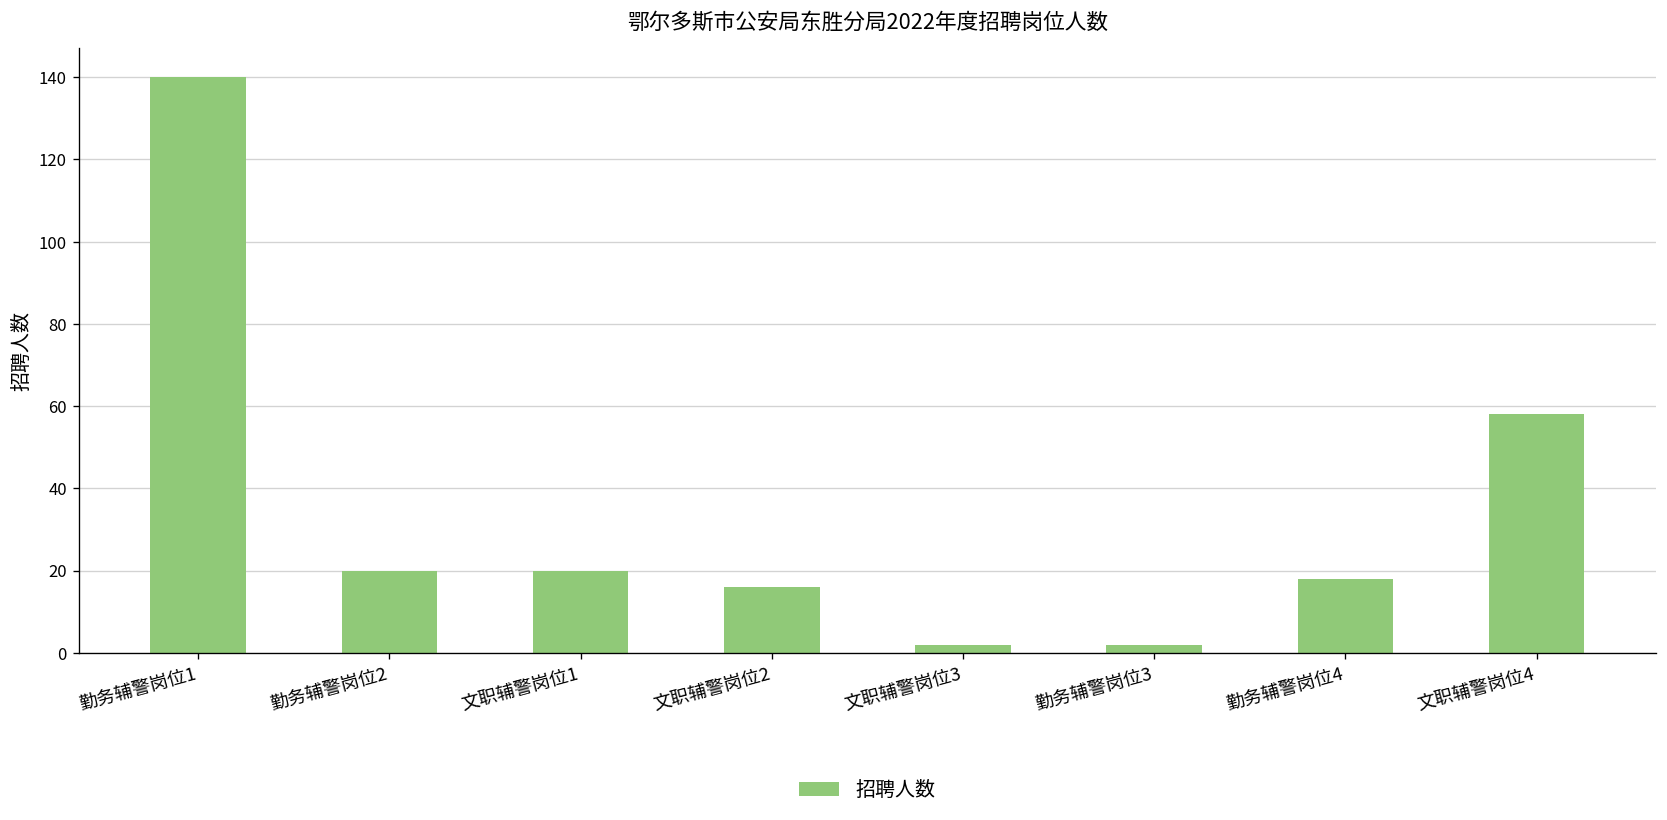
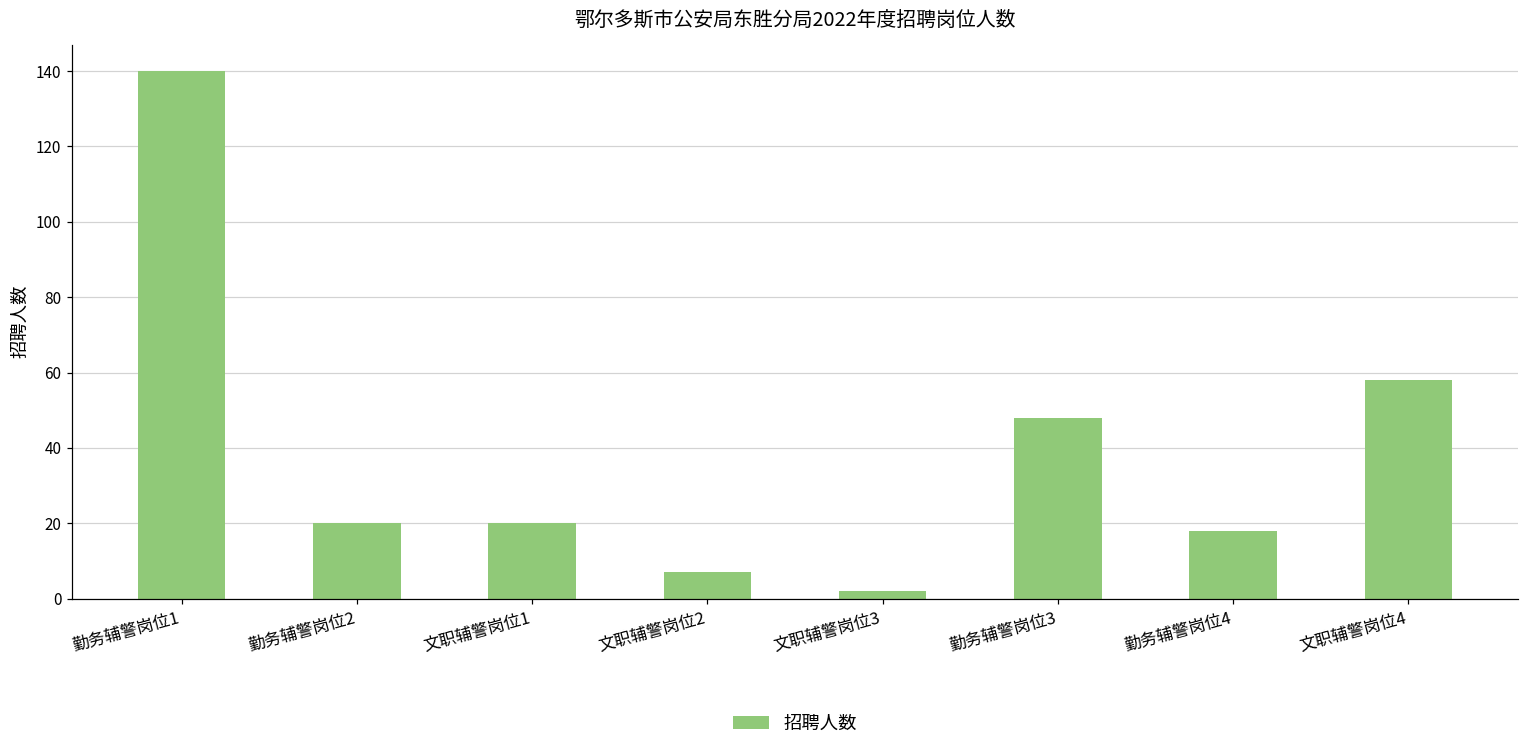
  {
    "勤务辅警岗位1": 140,
    "勤务辅警岗位2": 20,
    "文职辅警岗位1": 20,
-   "文职辅警岗位2": 16,
+   "文职辅警岗位2": 7,
    "文职辅警岗位3": 2,
-   "勤务辅警岗位3": 2,
+   "勤务辅警岗位3": 48,
    "勤务辅警岗位4": 18,
    "文职辅警岗位4": 58
  }
